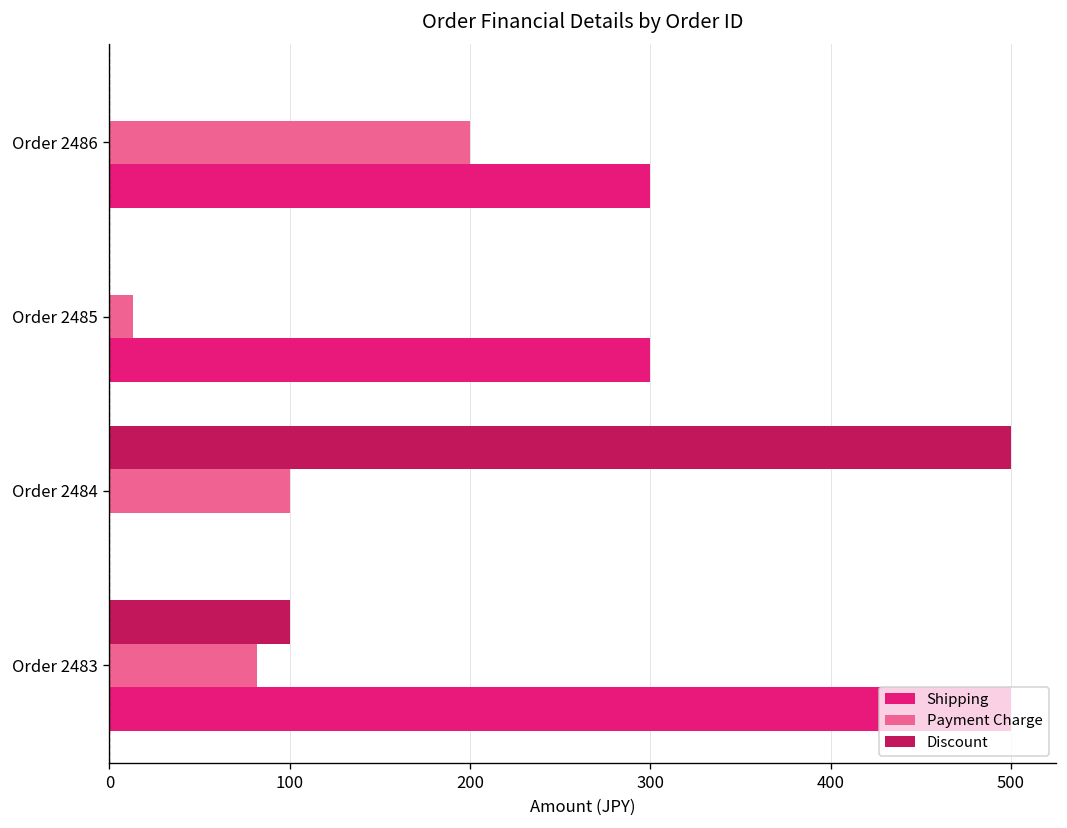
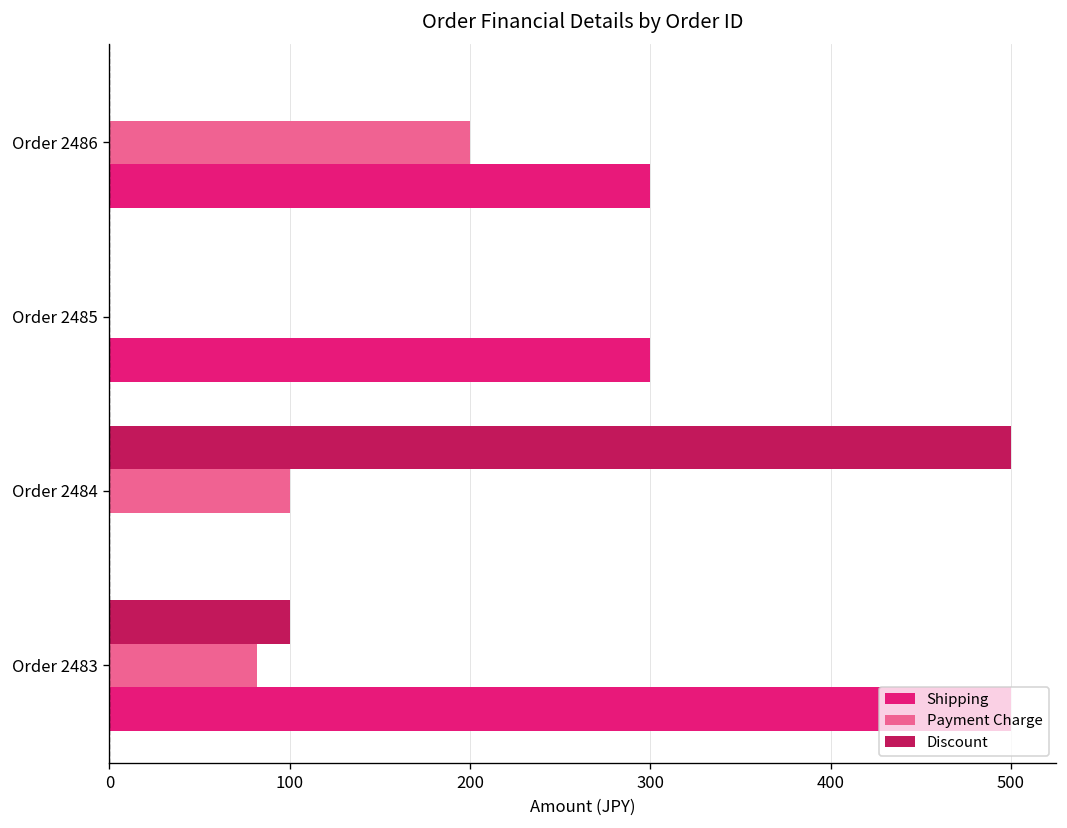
  {
    "Payment Charge": {
      "Order 2486": 200,
-     "Order 2485": 13,
+     "Order 2485": 0,
      "Order 2484": 100,
      "Order 2483": 82
    }
  }
